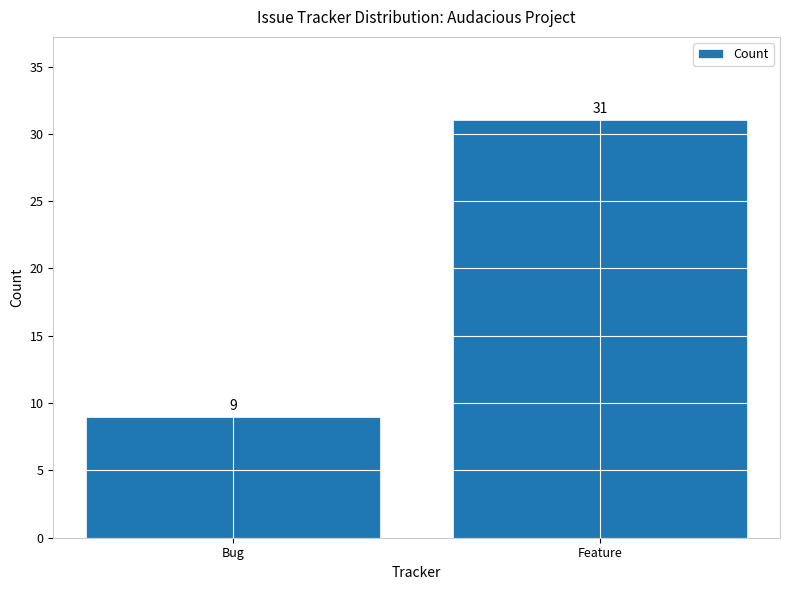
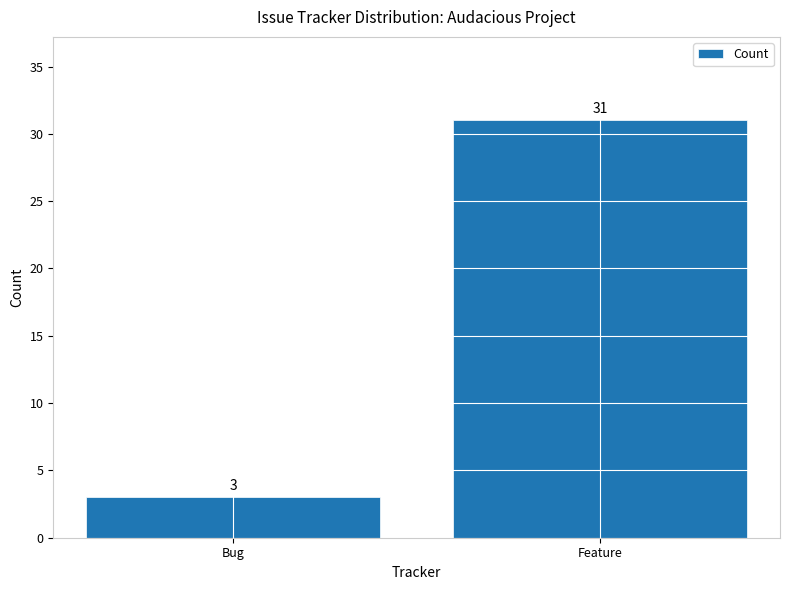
  {
-   "Bug": 9,
+   "Bug": 3,
    "Feature": 31
  }
